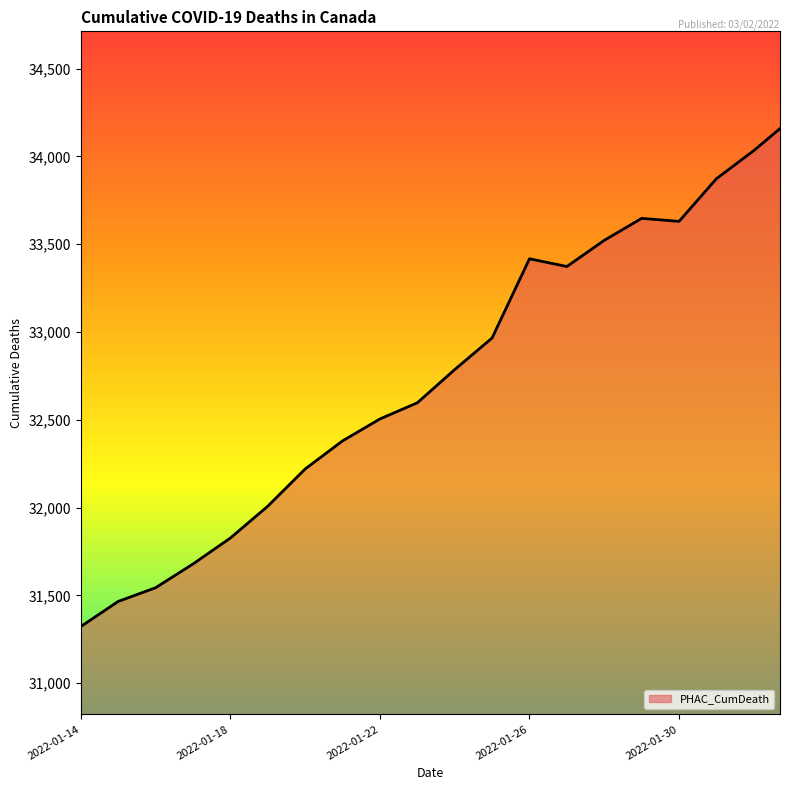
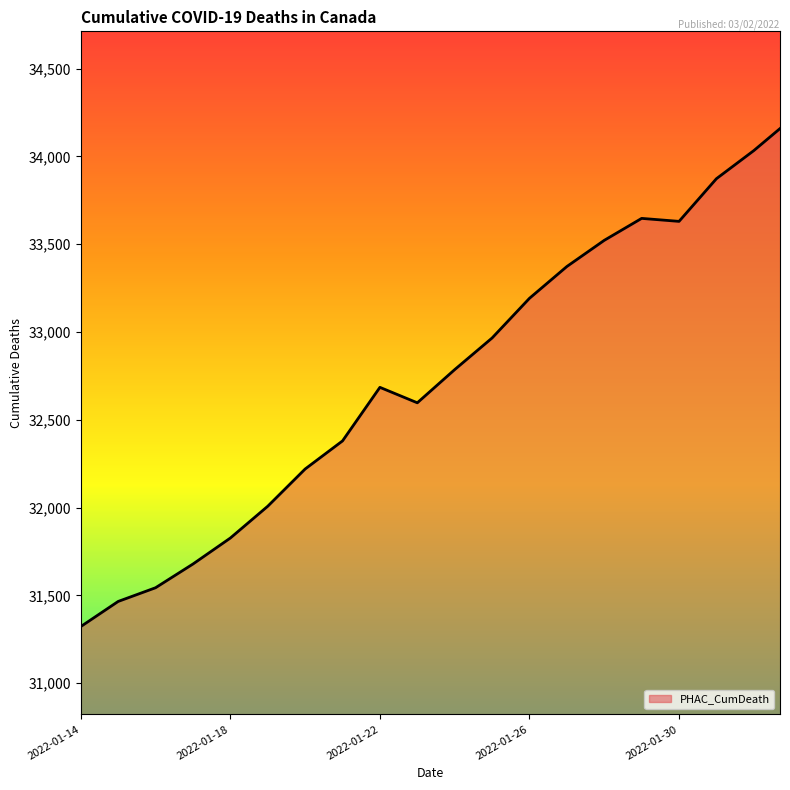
  {
    "2022-01-14": "31,320",
    "2022-01-18": "31,830",
-   "2022-01-22": "32,510",
-   "2022-01-26": "33,420",
+   "2022-01-22": "32,690",
+   "2022-01-26": "33,190",
    "2022-01-30": "33,630"
  }
